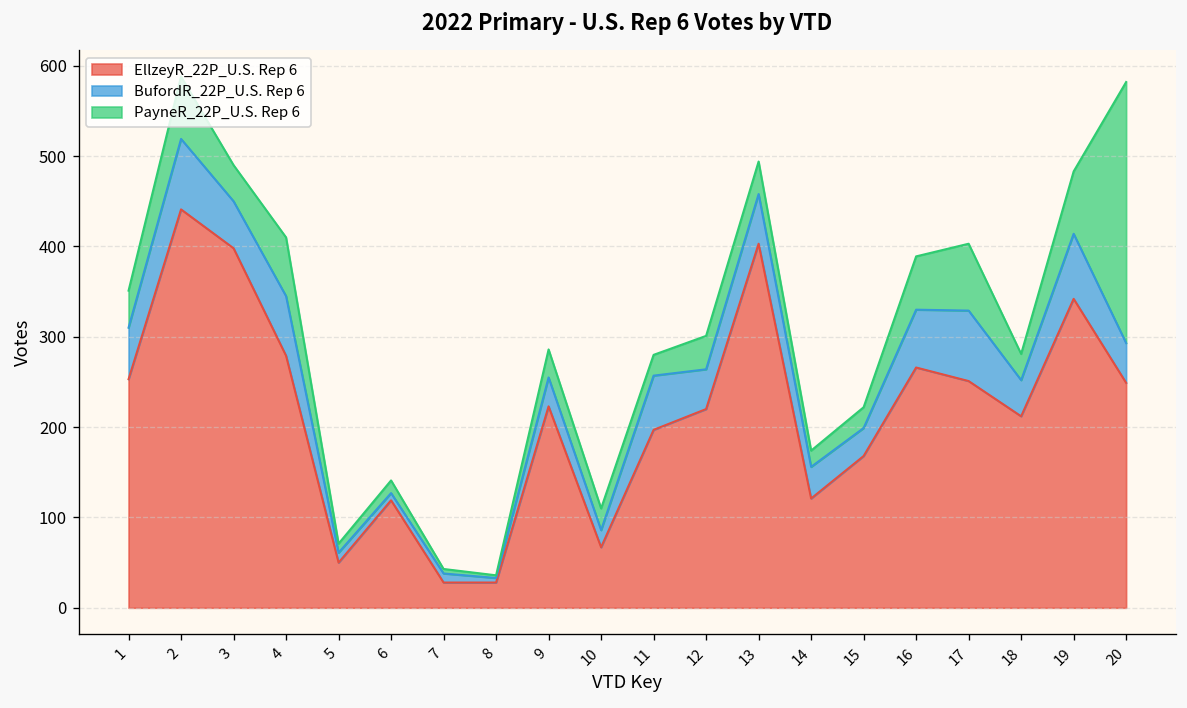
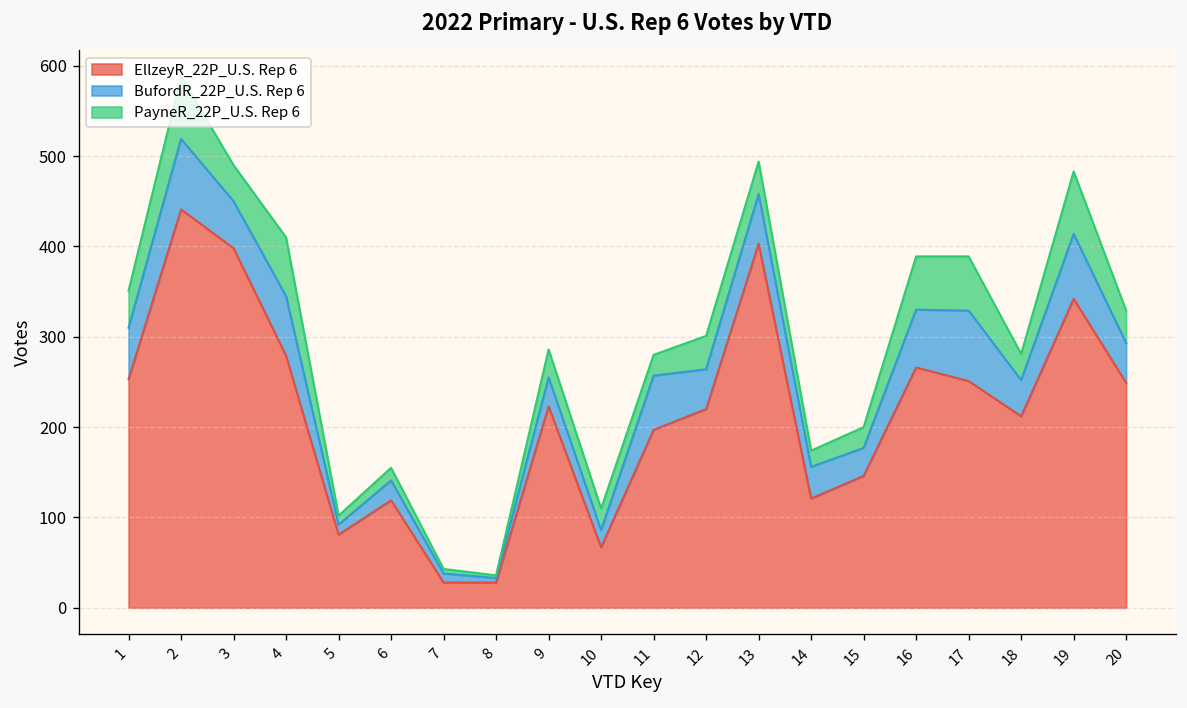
  {
    "EllzeyR_22P_U.S. Rep 6": {
      "1": 250,
      "2": 440,
      "3": 400,
      "4": 280,
-     "5": 50,
+     "5": 80,
      "6": 120,
      "7": 30,
      "8": 30,
      "9": 220,
      "10": 70,
      "11": 200,
      "12": 220,
      "13": 400,
      "14": 120,
-     "15": 170,
+     "15": 150,
      "16": 270,
      "17": 250,
      "18": 210,
      "19": 340,
      "20": 250
    },
    "BufordR_22P_U.S. Rep 6": {
      "1": 60,
      "2": 80,
      "3": 50,
      "4": 70,
      "5": 10,
-     "6": 10,
+     "6": 20,
      "7": 10,
      "9": 30,
      "10": 20,
      "11": 60,
      "12": 40,
      "13": 60,
      "14": 40,
      "15": 30,
      "16": 60,
      "17": 80,
      "18": 40,
      "19": 70,
      "20": 40
    },
    "PayneR_22P_U.S. Rep 6": {
      "1": 40,
      "3": 40,
      "4": 70,
      "5": 10,
      "6": 10,
      "7": 10,
      "9": 30,
      "10": 20,
      "11": 20,
      "12": 40,
      "13": 40,
      "14": 20,
      "15": 20,
      "16": 60,
-     "17": 70,
+     "17": 60,
      "18": 30,
      "19": 70,
-     "20": 290
+     "20": 40
    }
  }
